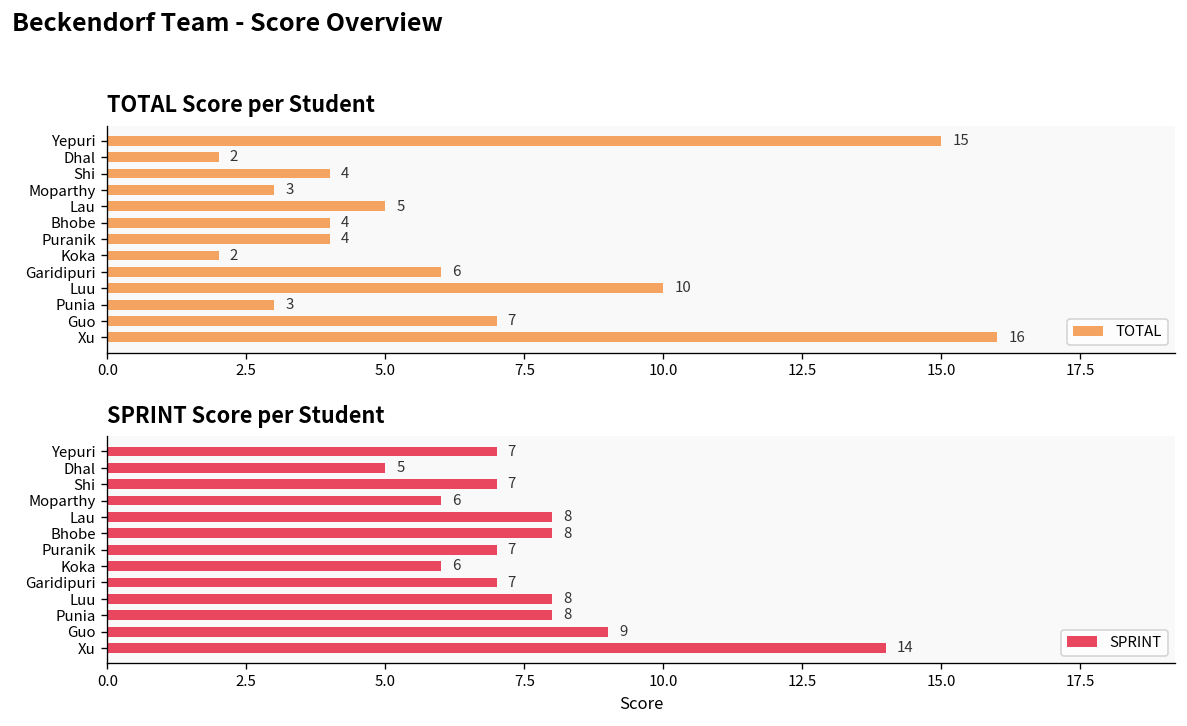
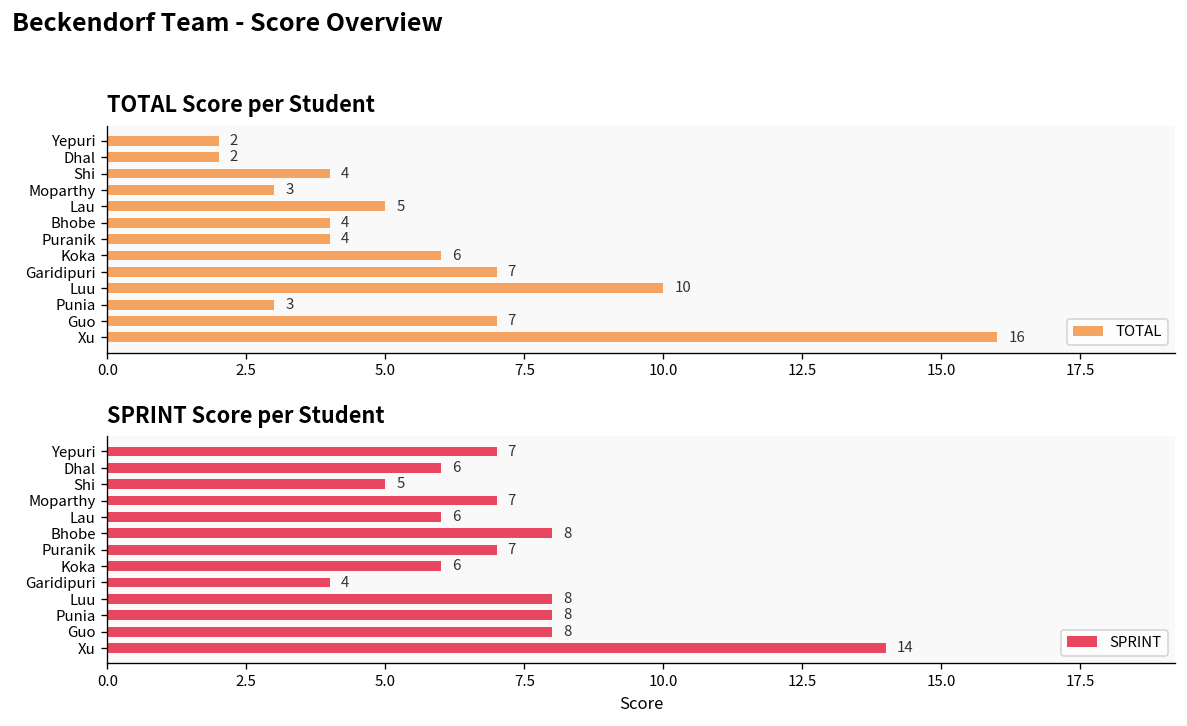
  {
    "TOTAL Score per Student": {
-     "Yepuri": 15,
+     "Yepuri": 2,
      "Dhal": 2,
      "Shi": 4,
      "Moparthy": 3,
      "Lau": 5,
      "Bhobe": 4,
      "Puranik": 4,
-     "Koka": 2,
-     "Garidipuri": 6,
+     "Koka": 6,
+     "Garidipuri": 7,
      "Luu": 10,
      "Punia": 3,
      "Guo": 7,
      "Xu": 16
    },
    "SPRINT Score per Student": {
      "Yepuri": 7,
-     "Dhal": 5,
-     "Shi": 7,
-     "Moparthy": 6,
-     "Lau": 8,
+     "Dhal": 6,
+     "Shi": 5,
+     "Moparthy": 7,
+     "Lau": 6,
      "Bhobe": 8,
      "Puranik": 7,
      "Koka": 6,
-     "Garidipuri": 7,
+     "Garidipuri": 4,
      "Luu": 8,
      "Punia": 8,
-     "Guo": 9,
+     "Guo": 8,
      "Xu": 14
    }
  }
